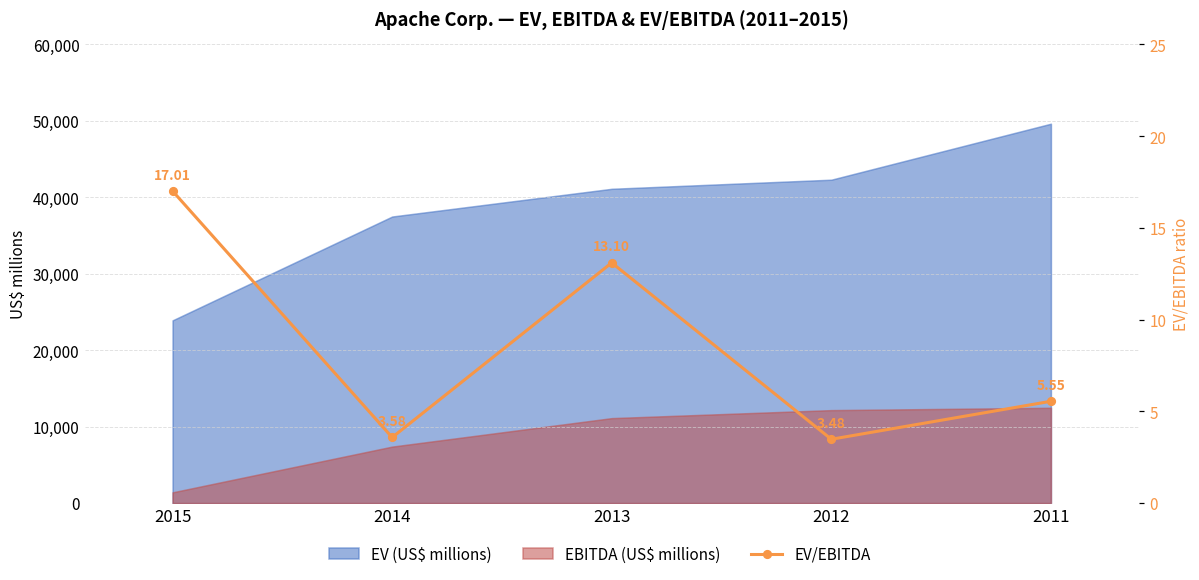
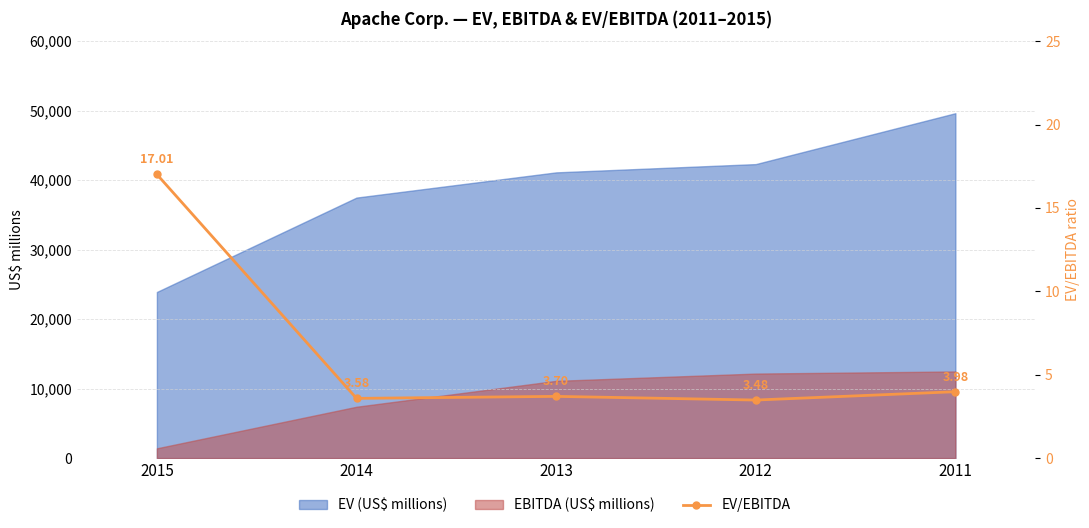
  {
    "EV/EBITDA": {
      "2015": 17.01,
      "2014": 3.58,
-     "2013": 13.10,
+     "2013": 3.70,
      "2012": 3.48,
-     "2011": 5.55
+     "2011": 3.98
    }
  }
